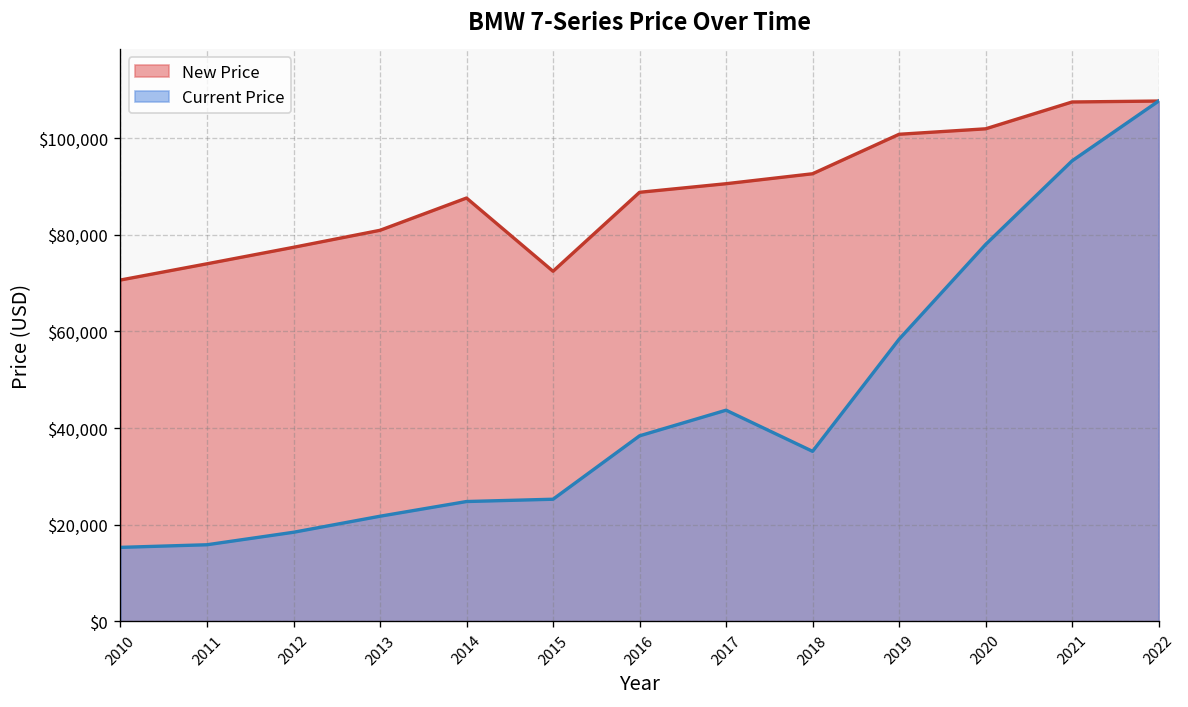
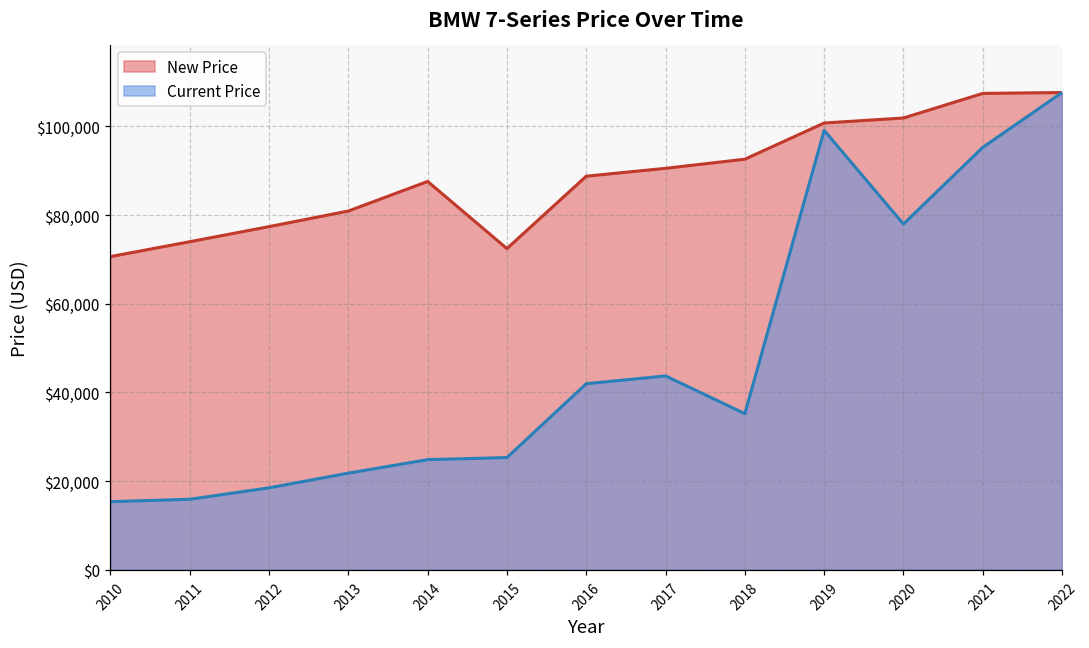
  {
    "New Price": {
      "2010": "$71,000",
      "2011": "$74,000",
      "2012": "$77,000",
      "2013": "$81,000",
      "2014": "$88,000",
      "2015": "$72,000",
      "2016": "$89,000",
      "2017": "$91,000",
      "2018": "$93,000",
      "2019": "$101,000",
      "2020": "$102,000",
      "2021": "$107,000"
    },
    "Current Price": {
      "2010": "$15,000",
      "2011": "$16,000",
      "2012": "$18,000",
      "2013": "$22,000",
      "2014": "$25,000",
      "2015": "$25,000",
-     "2016": "$38,000",
+     "2016": "$42,000",
      "2017": "$44,000",
      "2018": "$35,000",
-     "2019": "$58,000",
+     "2019": "$99,000",
      "2020": "$78,000",
      "2021": "$95,000"
    }
  }
